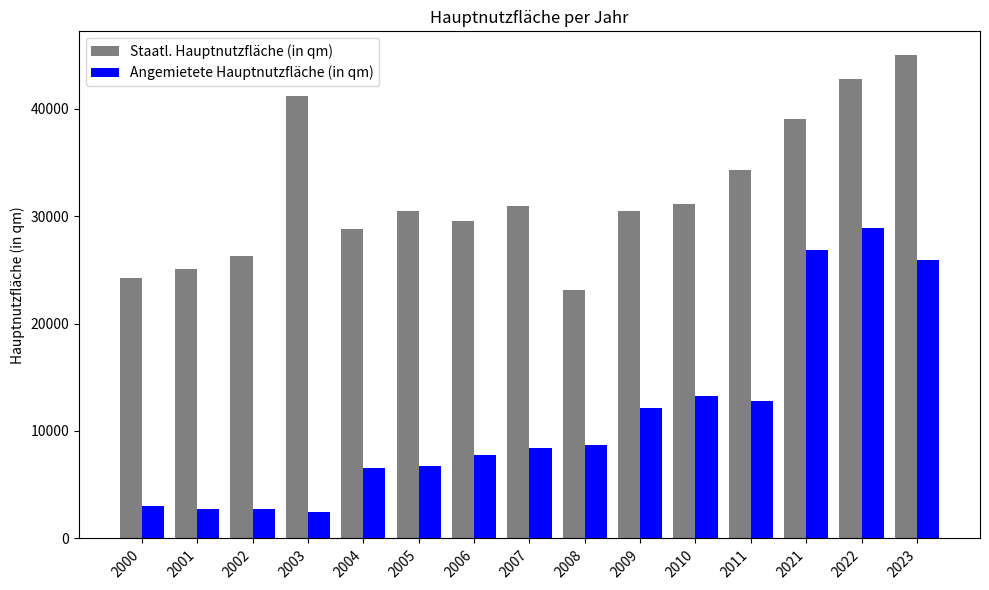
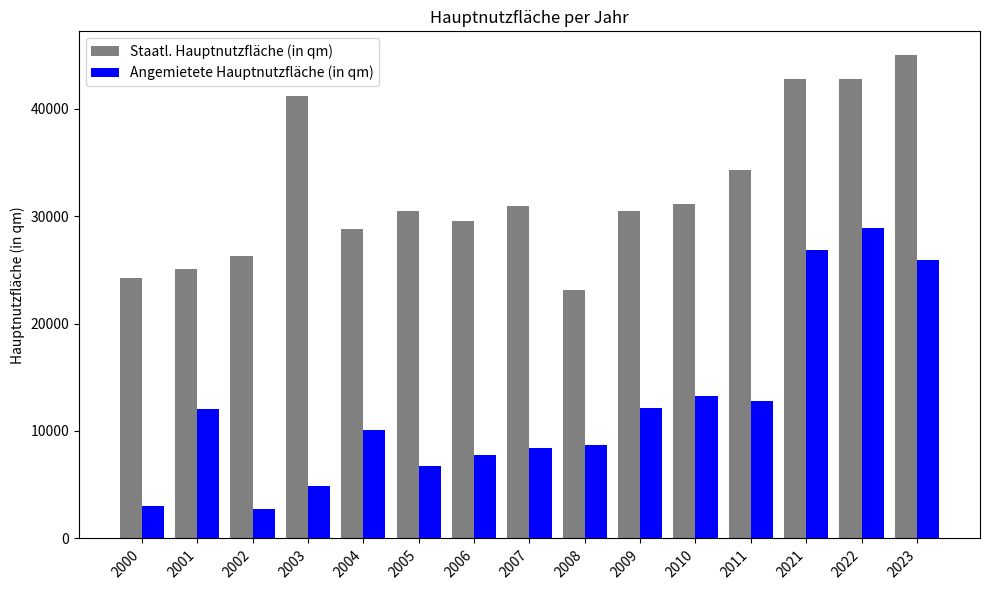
  {
    "Staatl. Hauptnutzfläche (in qm)": {
      "2000": 24200,
      "2001": 25100,
      "2002": 26200,
      "2003": 41200,
      "2004": 28800,
      "2005": 30500,
      "2006": 29500,
      "2007": 31000,
      "2008": 23100,
      "2009": 30500,
      "2010": 31100,
      "2011": 34300,
-     "2021": 39100,
+     "2021": 42700,
      "2022": 42700,
      "2023": 44900
    },
    "Angemietete Hauptnutzfläche (in qm)": {
      "2000": 3000,
-     "2001": 2800,
+     "2001": 12100,
      "2002": 2800,
-     "2003": 2500,
-     "2004": 6600,
+     "2003": 4900,
+     "2004": 10100,
      "2005": 6800,
      "2006": 7800,
      "2007": 8400,
      "2008": 8700,
      "2009": 12100,
      "2010": 13300,
      "2011": 12800,
      "2021": 26800,
      "2022": 28800,
      "2023": 26000
    }
  }
